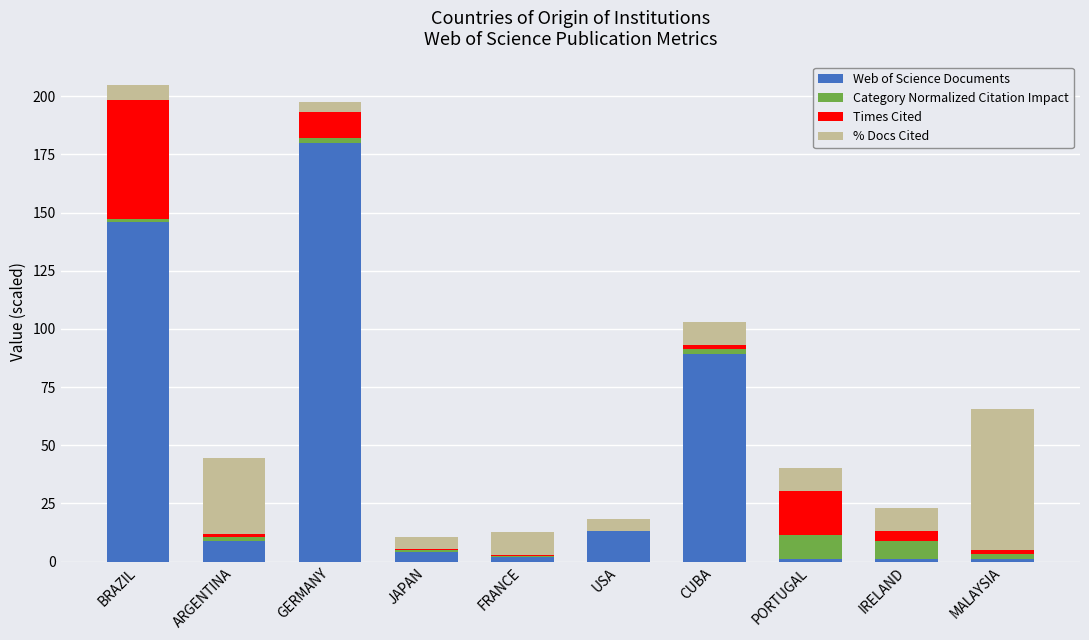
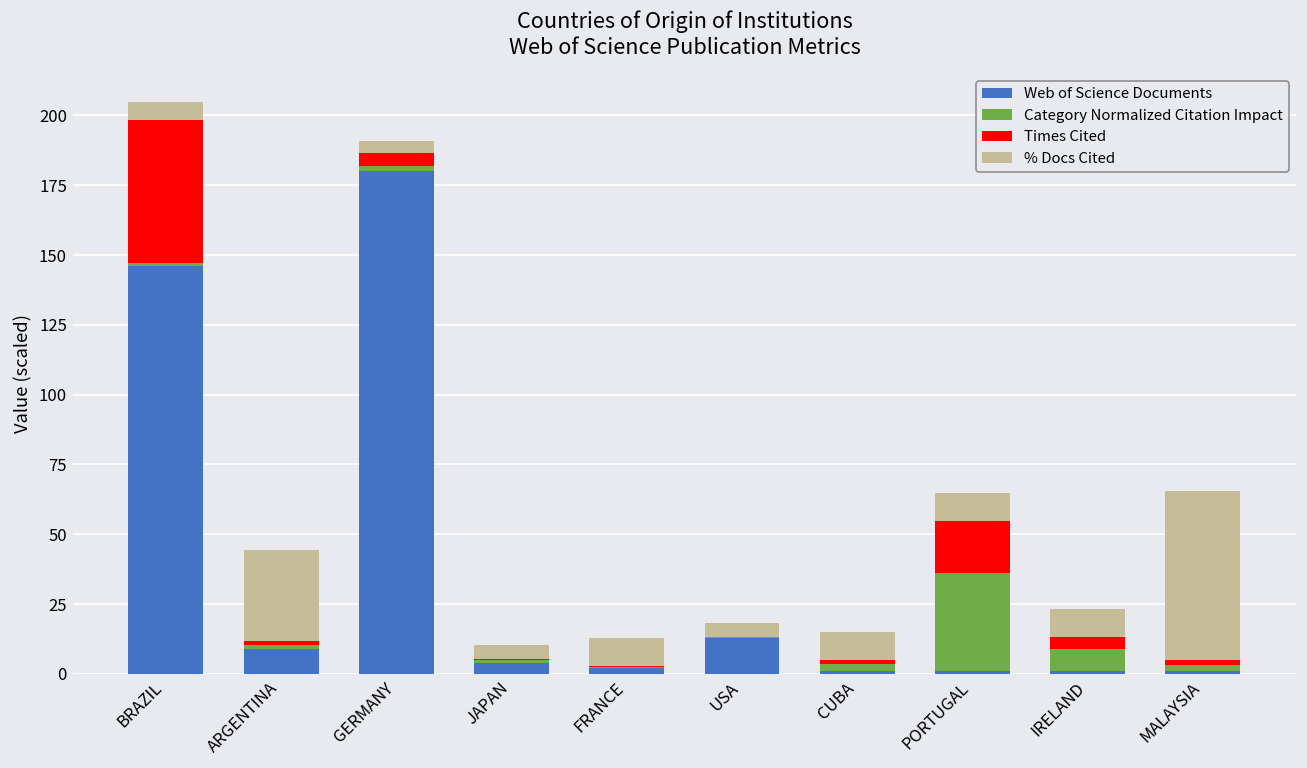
  {
    "Web of Science Documents": {
      "BRAZIL": 146,
      "ARGENTINA": 9,
      "GERMANY": 180,
      "JAPAN": 4,
      "FRANCE": 2,
      "USA": 13,
-     "CUBA": 89
+     "CUBA": 1
    },
    "Category Normalized Citation Impact": {
      "BRAZIL": 1,
      "ARGENTINA": 2,
      "GERMANY": 2,
      "JAPAN": 1,
      "CUBA": 3,
-     "PORTUGAL": 10,
+     "PORTUGAL": 35,
      "IRELAND": 8,
      "MALAYSIA": 2
    },
    "Times Cited": {
      "BRAZIL": 51,
      "ARGENTINA": 1,
-     "GERMANY": 11,
+     "GERMANY": 5,
      "CUBA": 2,
      "PORTUGAL": 19,
      "IRELAND": 4,
      "MALAYSIA": 2
    },
    "% Docs Cited": {
      "BRAZIL": 6,
      "ARGENTINA": 33,
      "GERMANY": 4,
      "JAPAN": 5,
      "FRANCE": 10,
      "USA": 5,
      "CUBA": 10,
      "PORTUGAL": 10,
      "IRELAND": 10,
      "MALAYSIA": 61
    }
  }
